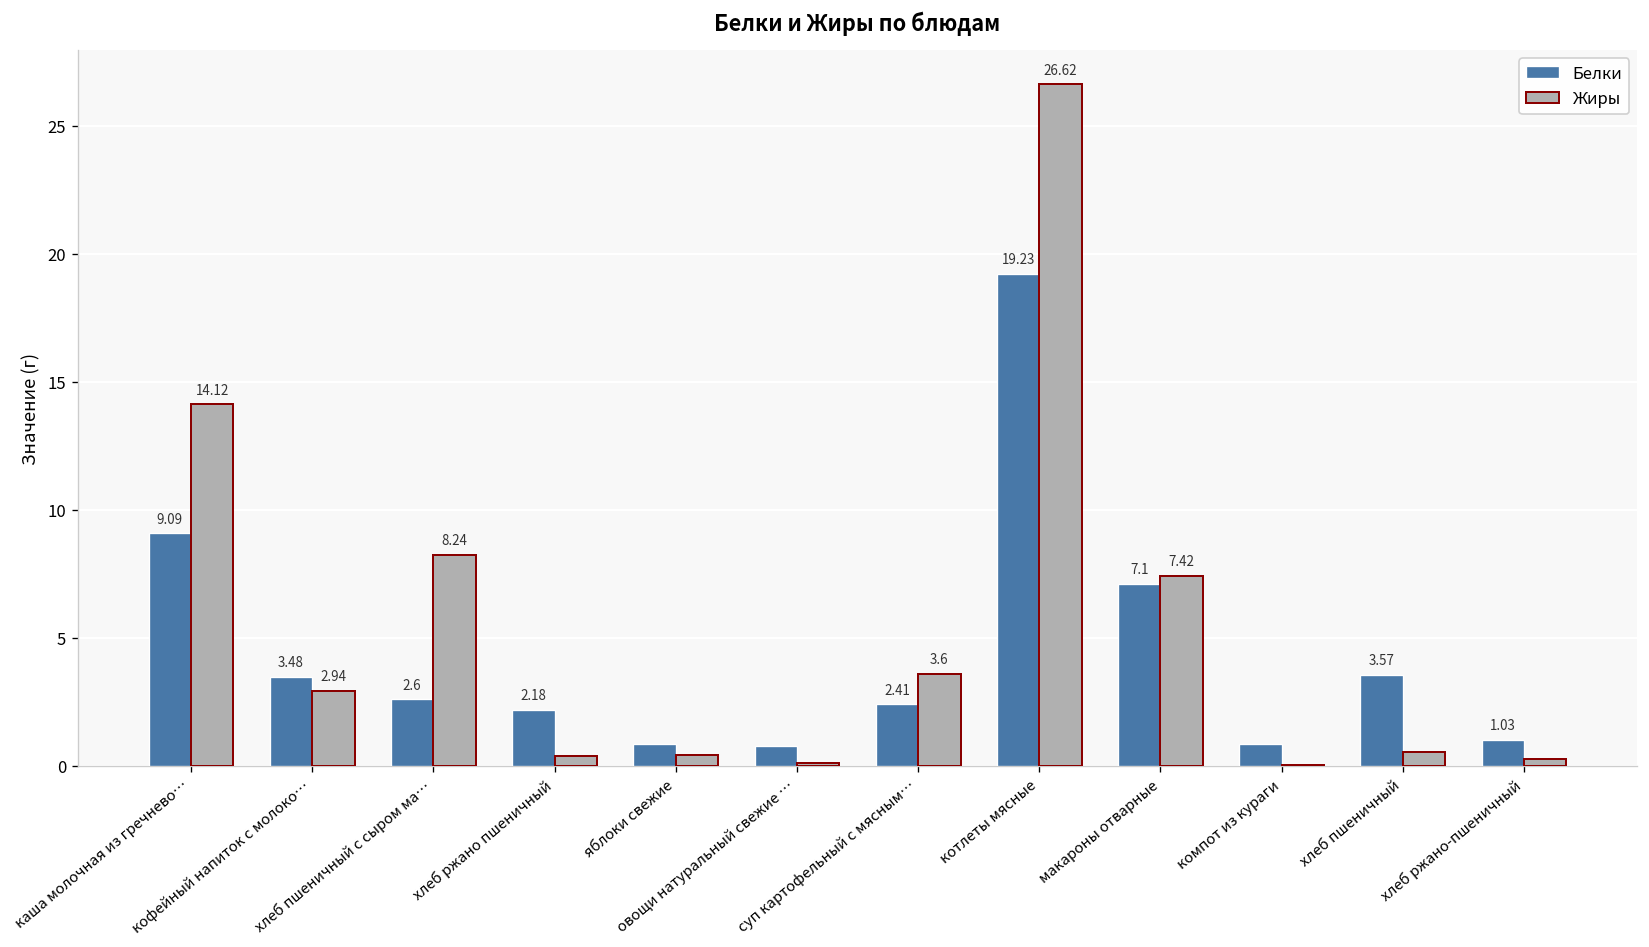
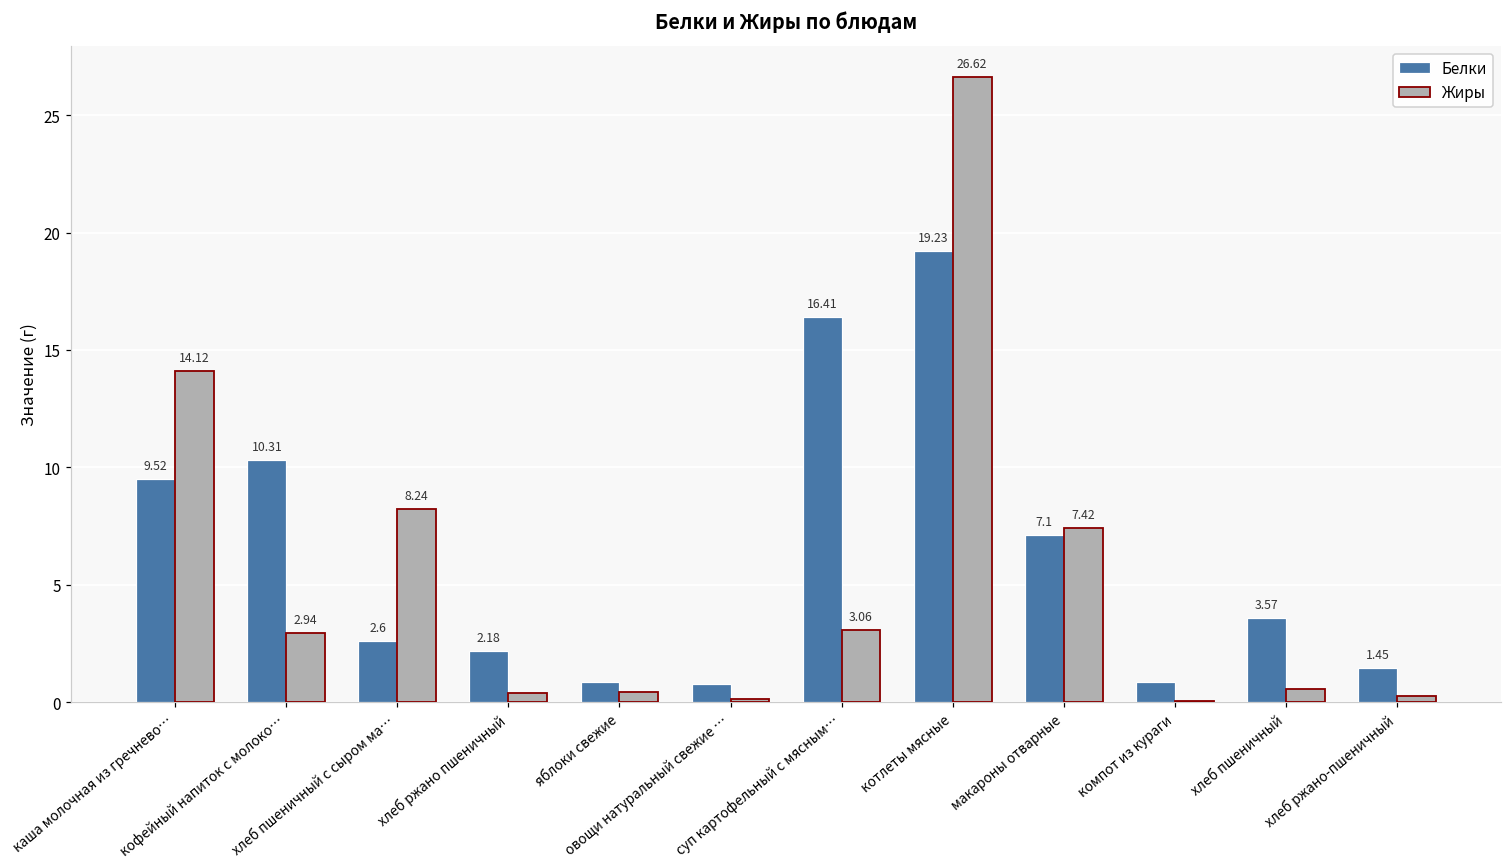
  {
    "Белки": {
-     "каша молочная из гречнево…": 9.09,
-     "кофейный напиток с молоко…": 3.48,
+     "каша молочная из гречнево…": 9.52,
+     "кофейный напиток с молоко…": 10.31,
      "хлеб пшеничный с сыром ма…": 2.6,
      "хлеб ржано пшеничный": 2.18,
-     "суп картофельный с мясным…": 2.41,
+     "суп картофельный с мясным…": 16.41,
      "котлеты мясные": 19.23,
      "макароны отварные": 7.1,
      "хлеб пшеничный": 3.57,
-     "хлеб ржано-пшеничный": 1.03
+     "хлеб ржано-пшеничный": 1.45
    },
    "Жиры": {
      "каша молочная из гречнево…": 14.12,
      "кофейный напиток с молоко…": 2.94,
      "хлеб пшеничный с сыром ма…": 8.24,
-     "суп картофельный с мясным…": 3.6,
+     "суп картофельный с мясным…": 3.06,
      "котлеты мясные": 26.62,
      "макароны отварные": 7.42
    }
  }
